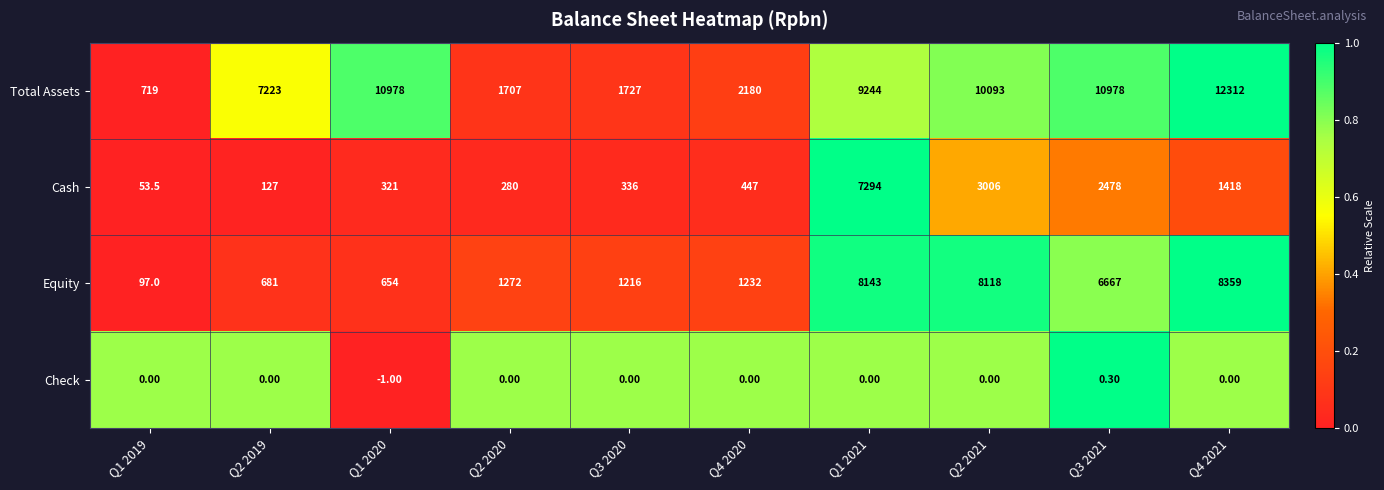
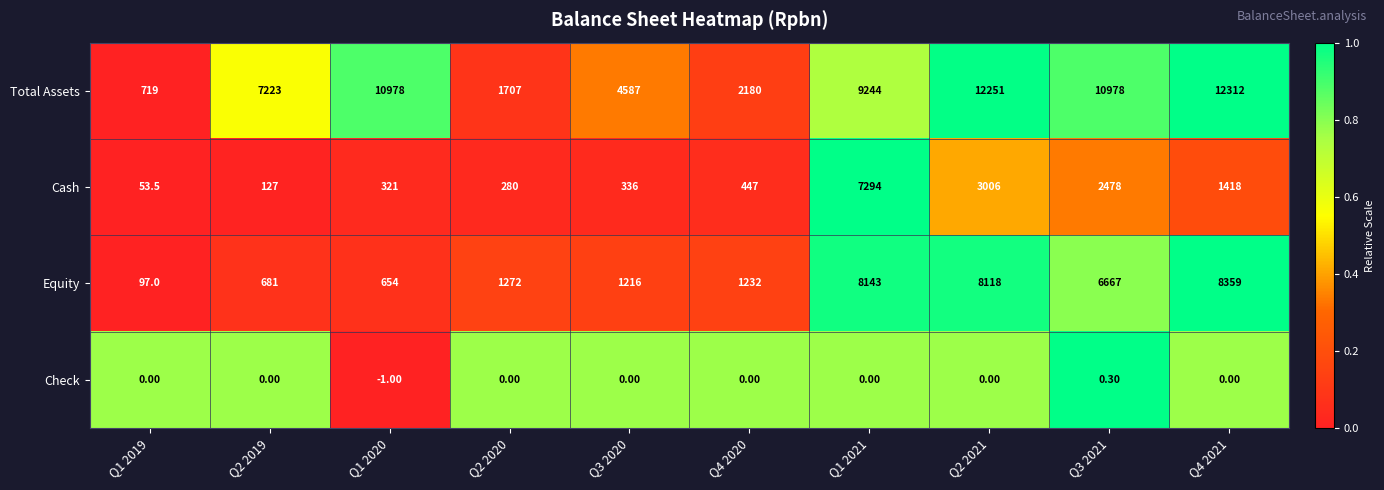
  {
    "Total Assets": {
      "Q1 2019": 719,
      "Q2 2019": 7223,
      "Q1 2020": 10978,
      "Q2 2020": 1707,
-     "Q3 2020": 1727,
+     "Q3 2020": 4587,
      "Q4 2020": 2180,
      "Q1 2021": 9244,
-     "Q2 2021": 10093,
+     "Q2 2021": 12251,
      "Q3 2021": 10978,
      "Q4 2021": 12312
    },
    "Cash": {
      "Q1 2019": 53.5,
      "Q2 2019": 127,
      "Q1 2020": 321,
      "Q2 2020": 280,
      "Q3 2020": 336,
      "Q4 2020": 447,
      "Q1 2021": 7294,
      "Q2 2021": 3006,
      "Q3 2021": 2478,
      "Q4 2021": 1418
    },
    "Equity": {
      "Q1 2019": 97.0,
      "Q2 2019": 681,
      "Q1 2020": 654,
      "Q2 2020": 1272,
      "Q3 2020": 1216,
      "Q4 2020": 1232,
      "Q1 2021": 8143,
      "Q2 2021": 8118,
      "Q3 2021": 6667,
      "Q4 2021": 8359
    },
    "Check": {
      "Q1 2019": 0.00,
      "Q2 2019": 0.00,
      "Q1 2020": -1.00,
      "Q2 2020": 0.00,
      "Q3 2020": 0.00,
      "Q4 2020": 0.00,
      "Q1 2021": 0.00,
      "Q2 2021": 0.00,
      "Q3 2021": 0.30,
      "Q4 2021": 0.00
    }
  }
